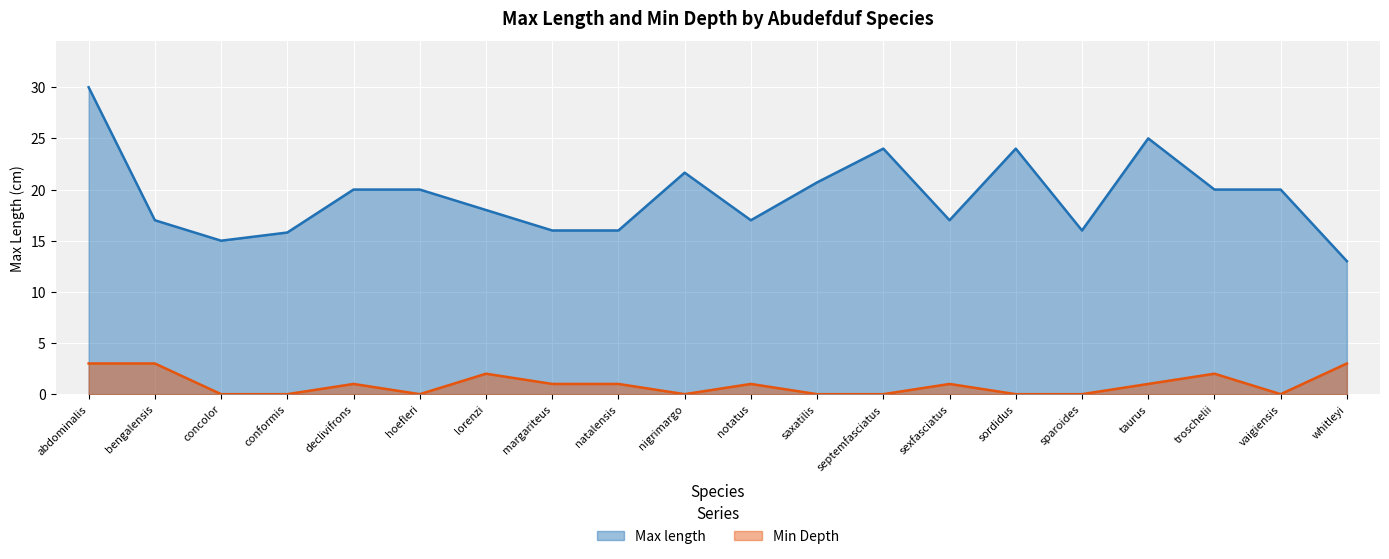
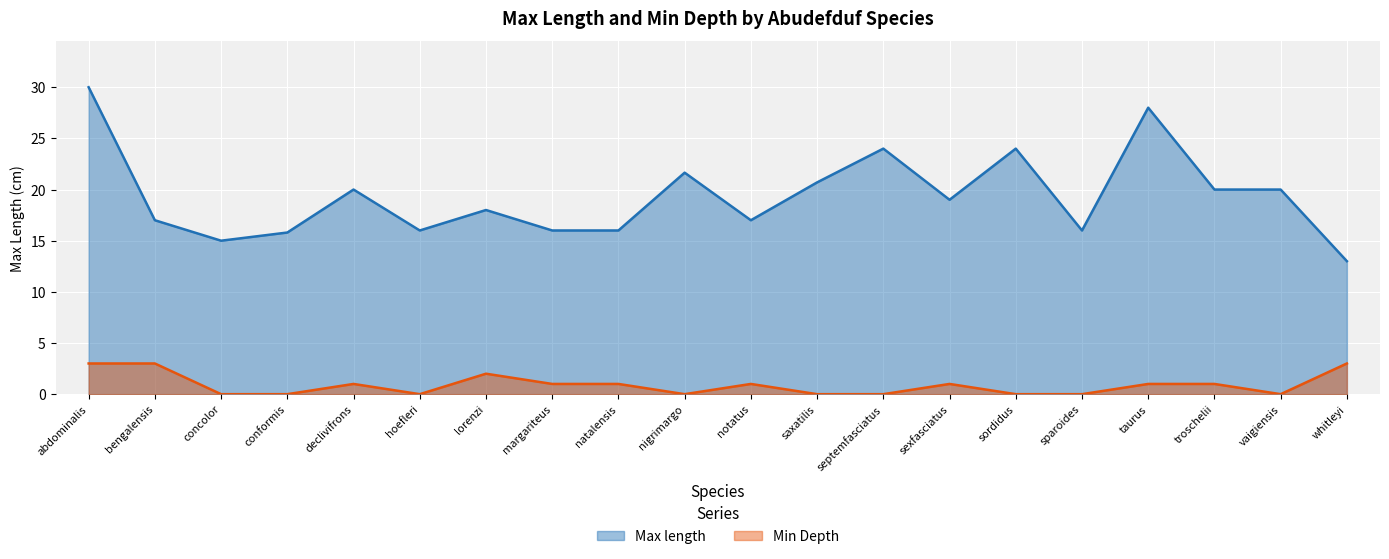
  {
    "Max length": {
      "abdominalis": 30,
      "bengalensis": 17,
      "concolor": 15,
      "conformis": 16,
      "declivifrons": 20,
-     "hoefleri": 20,
+     "hoefleri": 16,
      "lorenzi": 18,
      "margariteus": 16,
      "natalensis": 16,
      "nigrimargo": 21.7,
      "notatus": 17,
      "saxatilis": 20.7,
      "septemfasciatus": 24,
-     "sexfasciatus": 17,
+     "sexfasciatus": 19,
      "sordidus": 24,
      "sparoides": 16,
-     "taurus": 25,
+     "taurus": 28,
      "troschelii": 20,
      "vaigiensis": 20,
      "whitleyi": 13
    },
    "Min Depth": {
      "abdominalis": 3,
      "bengalensis": 3,
      "concolor": 0,
      "conformis": 0,
      "declivifrons": 1,
      "hoefleri": 0,
      "lorenzi": 2,
      "margariteus": 1,
      "natalensis": 1,
      "nigrimargo": 0,
      "notatus": 1,
      "saxatilis": 0,
      "septemfasciatus": 0,
      "sexfasciatus": 1,
      "sordidus": 0,
      "sparoides": 0,
      "taurus": 1,
-     "troschelii": 2,
+     "troschelii": 1,
      "vaigiensis": 0,
      "whitleyi": 3
    }
  }
